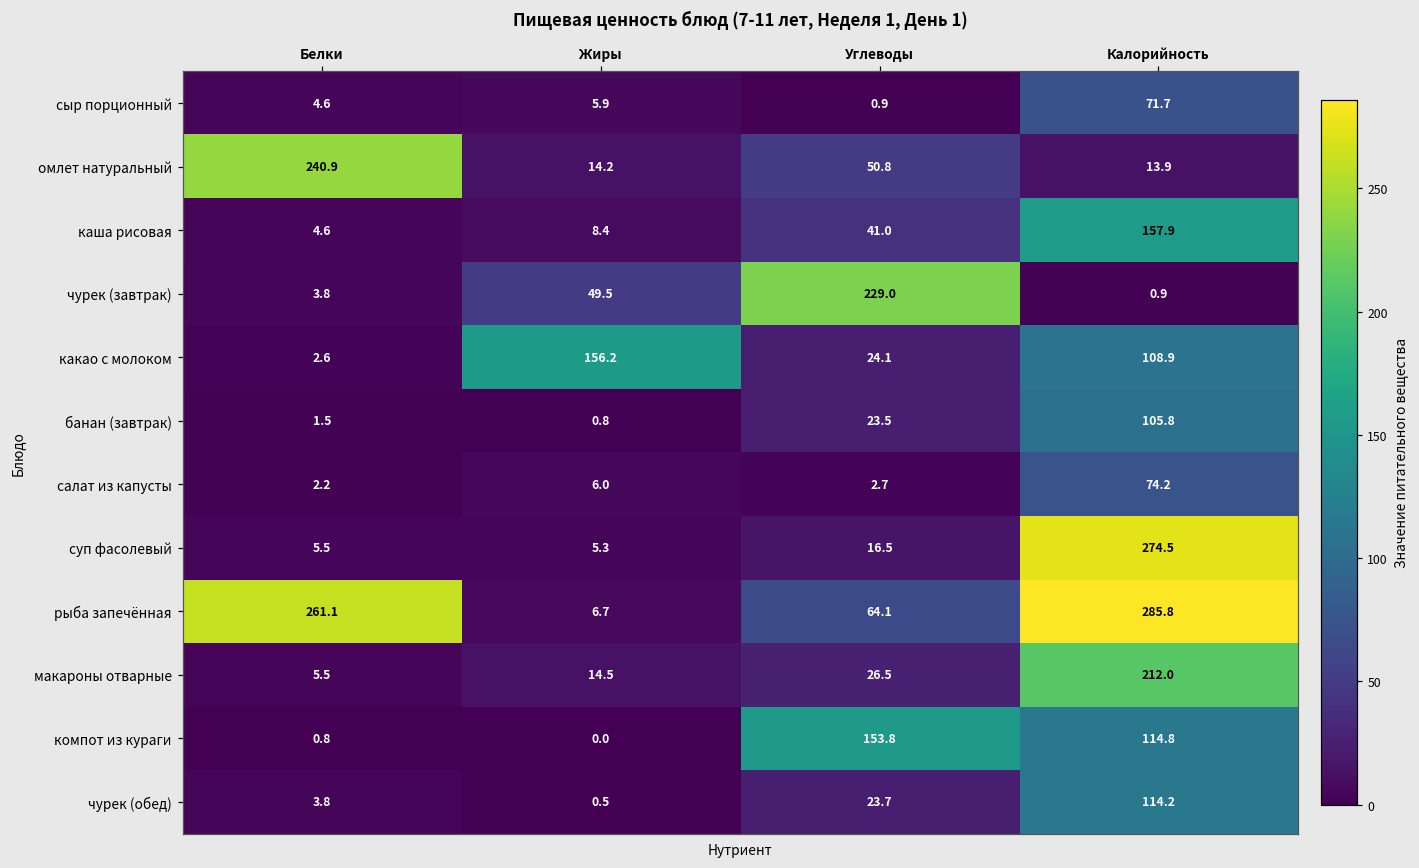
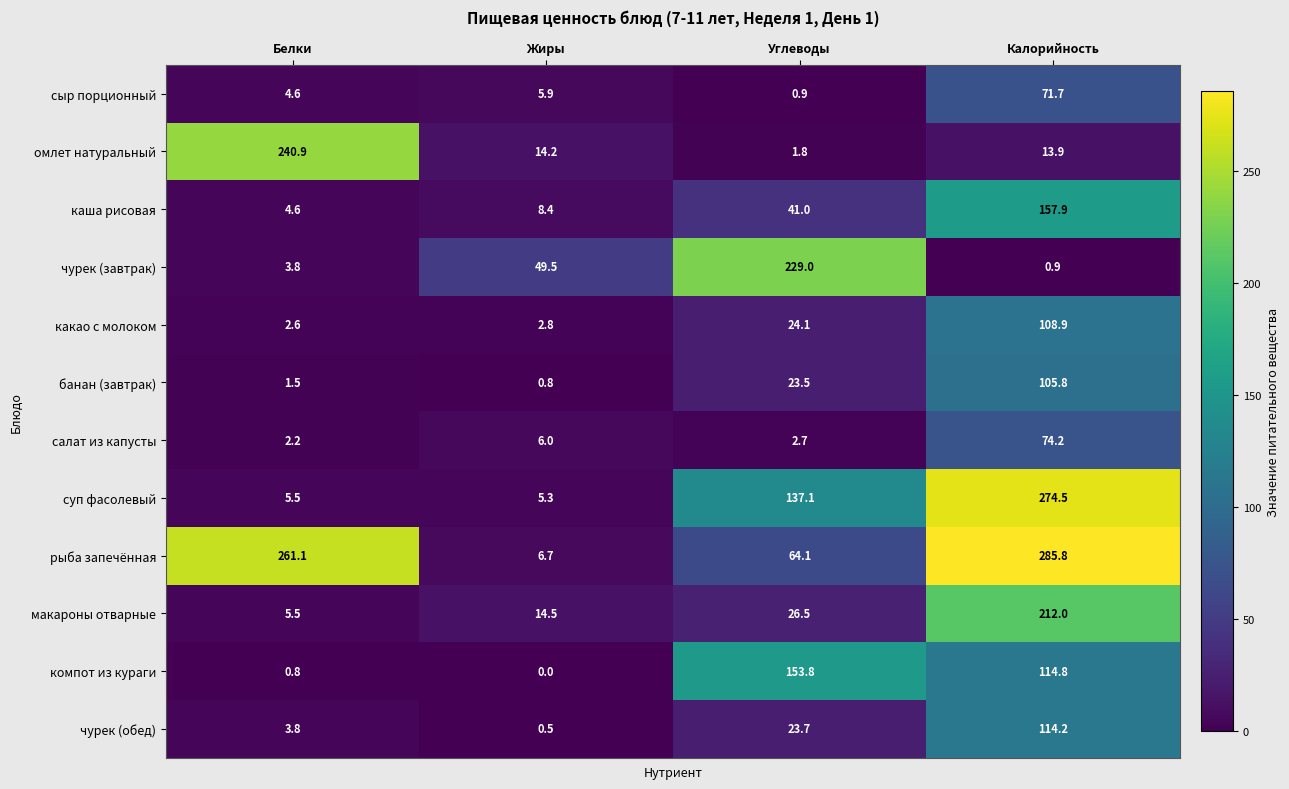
  {
    "сыр порционный": {
      "Белки": 4.6,
      "Жиры": 5.9,
      "Углеводы": 0.9,
      "Калорийность": 71.7
    },
    "омлет натуральный": {
      "Белки": 240.9,
      "Жиры": 14.2,
-     "Углеводы": 50.8,
+     "Углеводы": 1.8,
      "Калорийность": 13.9
    },
    "каша рисовая": {
      "Белки": 4.6,
      "Жиры": 8.4,
      "Углеводы": 41.0,
      "Калорийность": 157.9
    },
    "чурек (завтрак)": {
      "Белки": 3.8,
      "Жиры": 49.5,
      "Углеводы": 229.0,
      "Калорийность": 0.9
    },
    "какао с молоком": {
      "Белки": 2.6,
-     "Жиры": 156.2,
+     "Жиры": 2.8,
      "Углеводы": 24.1,
      "Калорийность": 108.9
    },
    "банан (завтрак)": {
      "Белки": 1.5,
      "Жиры": 0.8,
      "Углеводы": 23.5,
      "Калорийность": 105.8
    },
    "салат из капусты": {
      "Белки": 2.2,
      "Жиры": 6.0,
      "Углеводы": 2.7,
      "Калорийность": 74.2
    },
    "суп фасолевый": {
      "Белки": 5.5,
      "Жиры": 5.3,
-     "Углеводы": 16.5,
+     "Углеводы": 137.1,
      "Калорийность": 274.5
    },
    "рыба запечённая": {
      "Белки": 261.1,
      "Жиры": 6.7,
      "Углеводы": 64.1,
      "Калорийность": 285.8
    },
    "макароны отварные": {
      "Белки": 5.5,
      "Жиры": 14.5,
      "Углеводы": 26.5,
      "Калорийность": 212.0
    },
    "компот из кураги": {
      "Белки": 0.8,
      "Жиры": 0.0,
      "Углеводы": 153.8,
      "Калорийность": 114.8
    },
    "чурек (обед)": {
      "Белки": 3.8,
      "Жиры": 0.5,
      "Углеводы": 23.7,
      "Калорийность": 114.2
    }
  }
